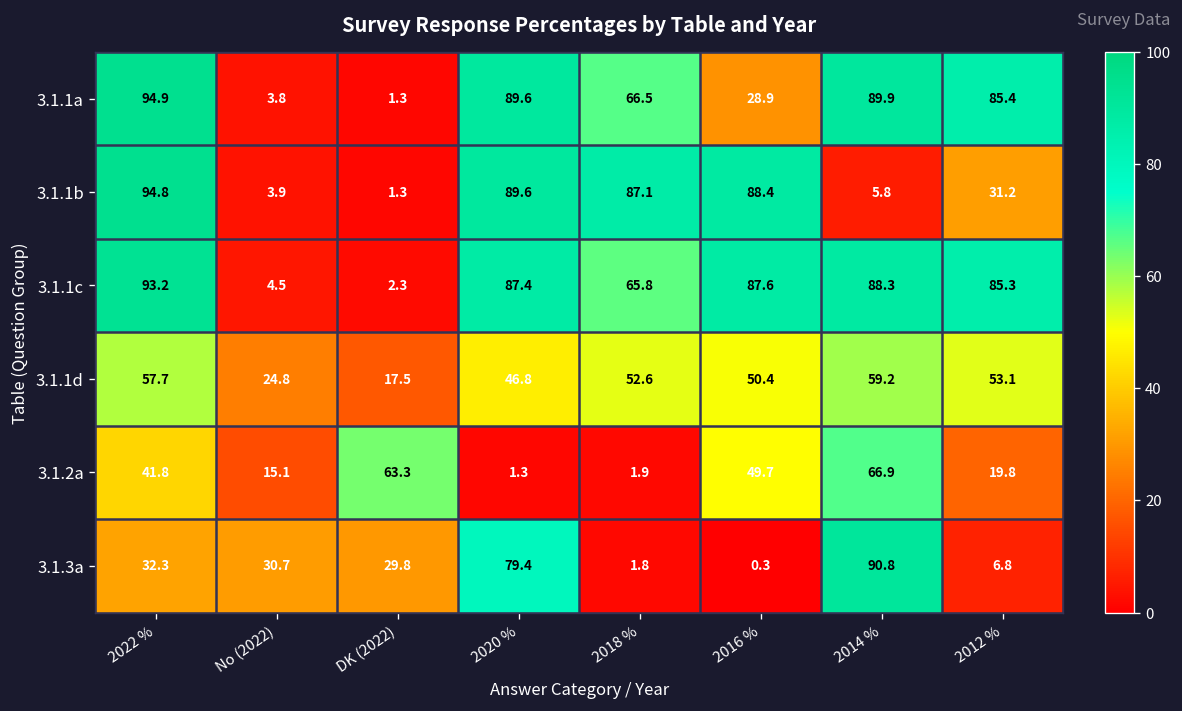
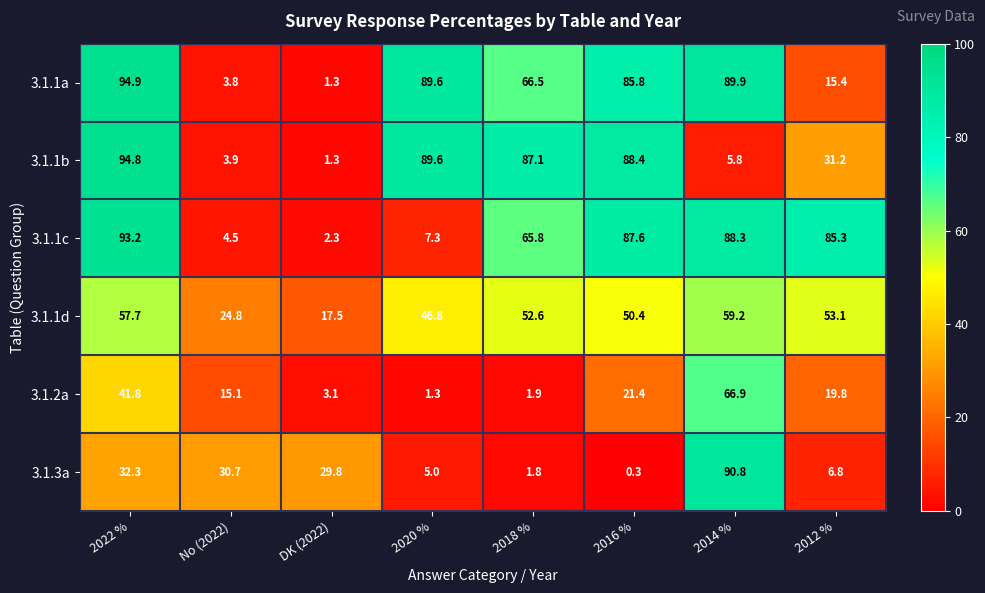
  {
    "3.1.1a": {
      "2022 %": 94.9,
      "No (2022)": 3.8,
      "DK (2022)": 1.3,
      "2020 %": 89.6,
      "2018 %": 66.5,
-     "2016 %": 28.9,
+     "2016 %": 85.8,
      "2014 %": 89.9,
-     "2012 %": 85.4
+     "2012 %": 15.4
    },
    "3.1.1b": {
      "2022 %": 94.8,
      "No (2022)": 3.9,
      "DK (2022)": 1.3,
      "2020 %": 89.6,
      "2018 %": 87.1,
      "2016 %": 88.4,
      "2014 %": 5.8,
      "2012 %": 31.2
    },
    "3.1.1c": {
      "2022 %": 93.2,
      "No (2022)": 4.5,
      "DK (2022)": 2.3,
-     "2020 %": 87.4,
+     "2020 %": 7.3,
      "2018 %": 65.8,
      "2016 %": 87.6,
      "2014 %": 88.3,
      "2012 %": 85.3
    },
    "3.1.1d": {
      "2022 %": 57.7,
      "No (2022)": 24.8,
      "DK (2022)": 17.5,
      "2020 %": 46.8,
      "2018 %": 52.6,
      "2016 %": 50.4,
      "2014 %": 59.2,
      "2012 %": 53.1
    },
    "3.1.2a": {
      "2022 %": 41.8,
      "No (2022)": 15.1,
-     "DK (2022)": 63.3,
+     "DK (2022)": 3.1,
      "2020 %": 1.3,
      "2018 %": 1.9,
-     "2016 %": 49.7,
+     "2016 %": 21.4,
      "2014 %": 66.9,
      "2012 %": 19.8
    },
    "3.1.3a": {
      "2022 %": 32.3,
      "No (2022)": 30.7,
      "DK (2022)": 29.8,
-     "2020 %": 79.4,
+     "2020 %": 5.0,
      "2018 %": 1.8,
      "2016 %": 0.3,
      "2014 %": 90.8,
      "2012 %": 6.8
    }
  }
